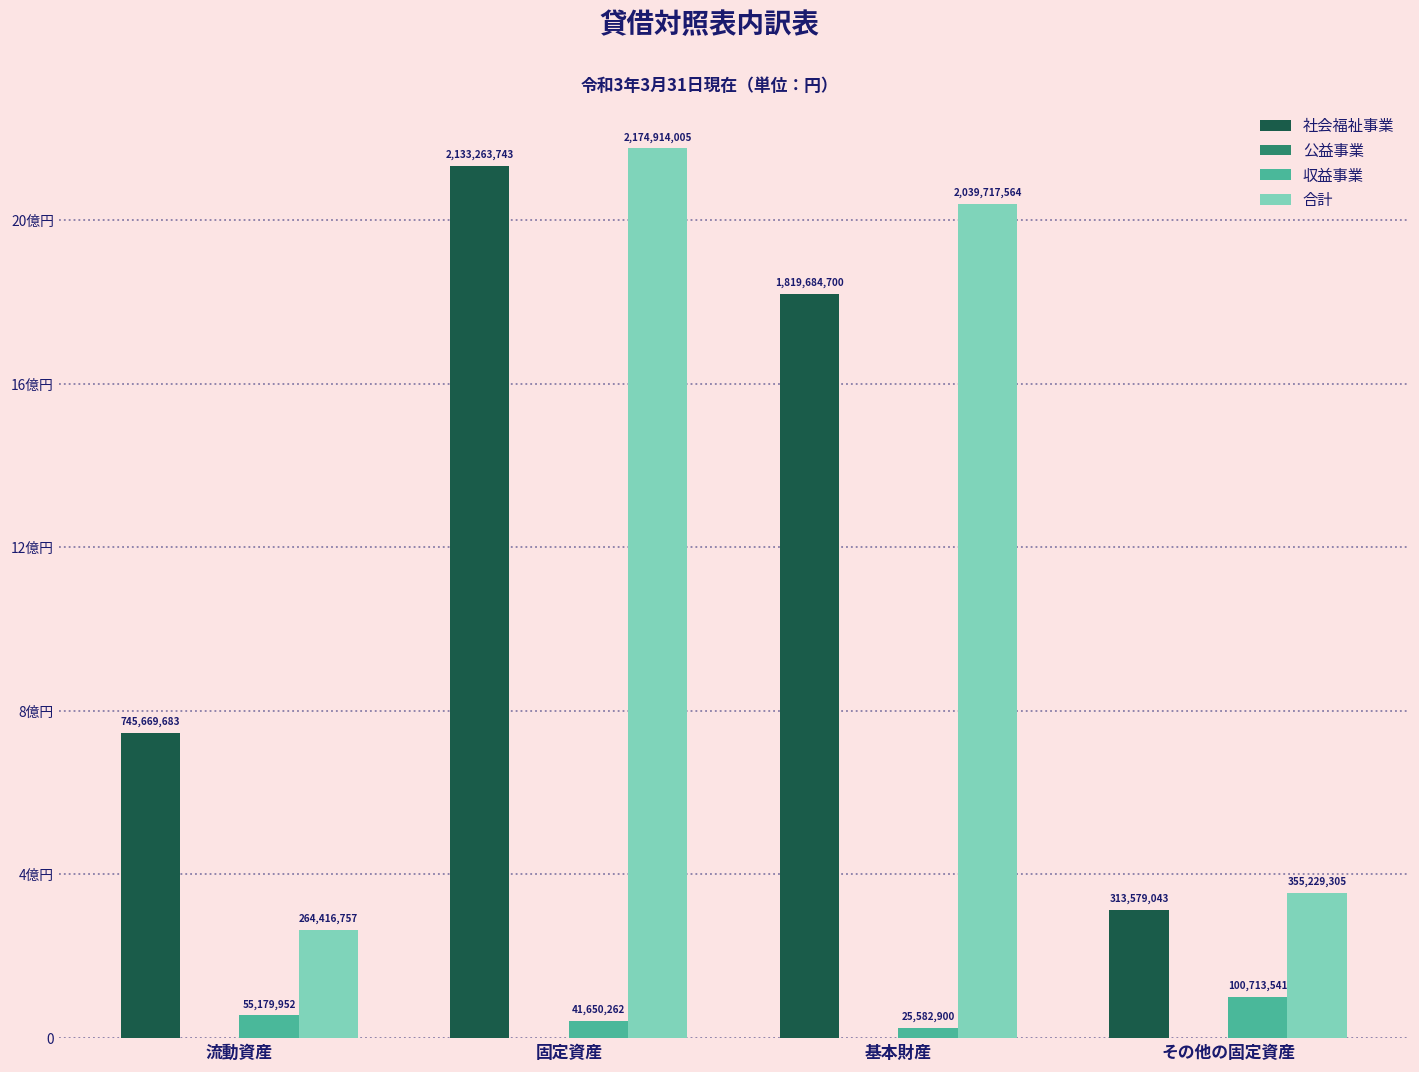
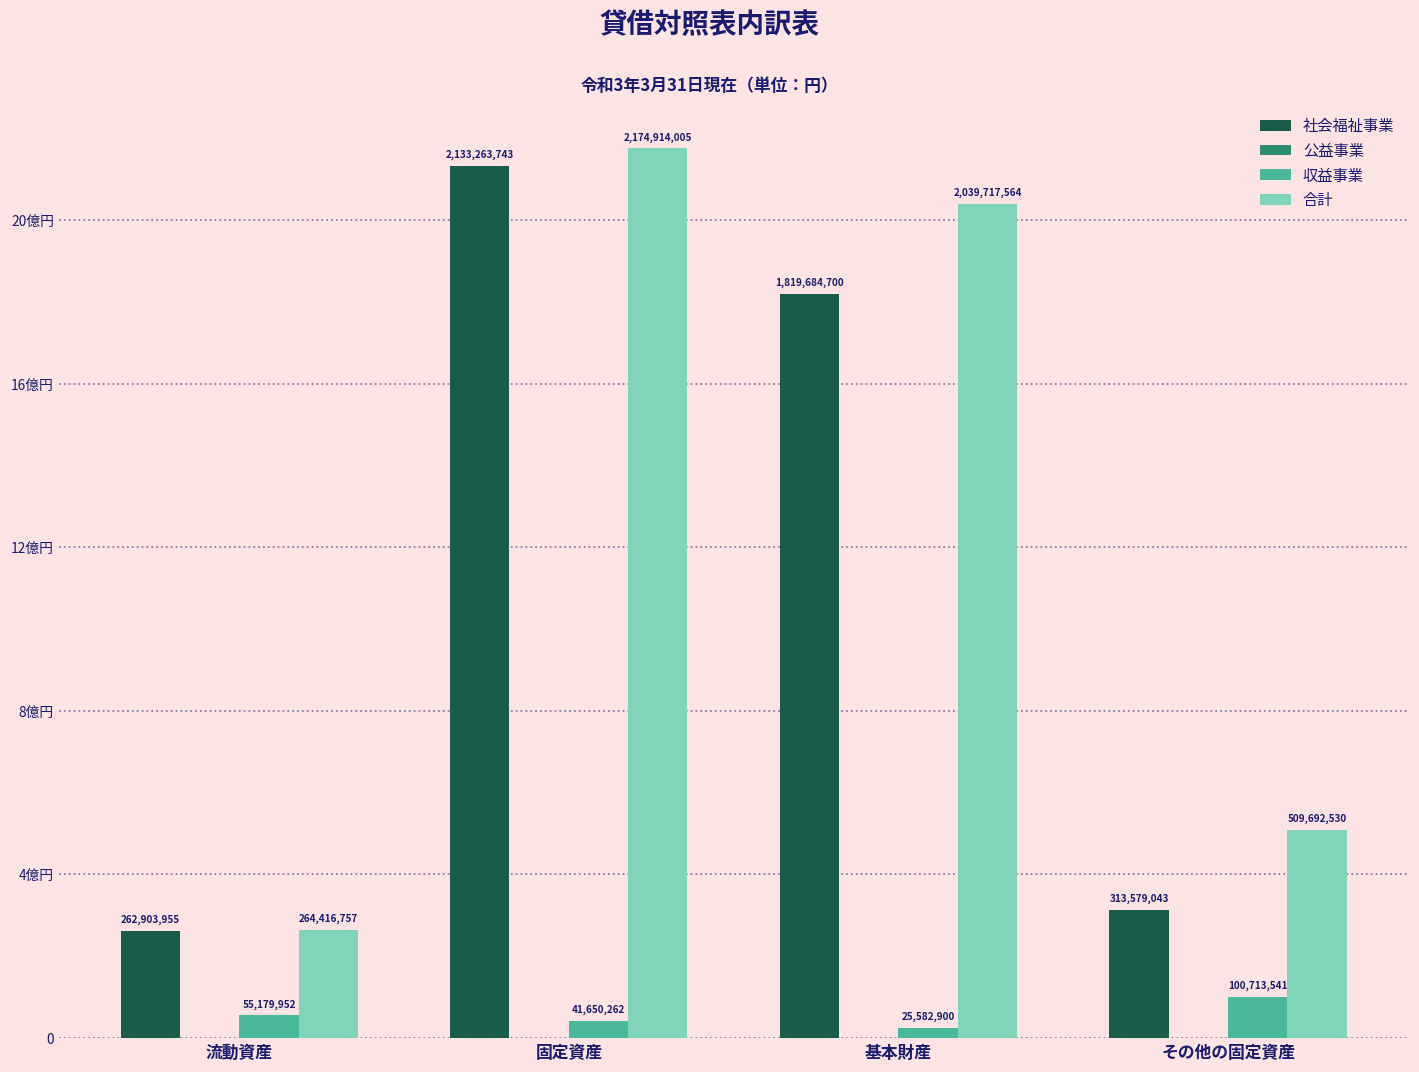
  {
    "社会福祉事業": {
-     "流動資産": "745,669,683",
+     "流動資産": "262,903,955",
      "固定資産": "2,133,263,743",
      "基本財産": "1,819,684,700",
      "その他の固定資産": "313,579,043"
    },
    "公益事業": {
      "流動資産": "0.0億円",
      "固定資産": "0.0億円",
      "基本財産": "0.0億円",
      "その他の固定資産": "0.0億円"
    },
    "収益事業": {
      "流動資産": "55,179,952",
      "固定資産": "41,650,262",
      "基本財産": "25,582,900",
      "その他の固定資産": "100,713,541"
    },
    "合計": {
      "流動資産": "264,416,757",
      "固定資産": "2,174,914,005",
      "基本財産": "2,039,717,564",
-     "その他の固定資産": "355,229,305"
+     "その他の固定資産": "509,692,530"
    }
  }
